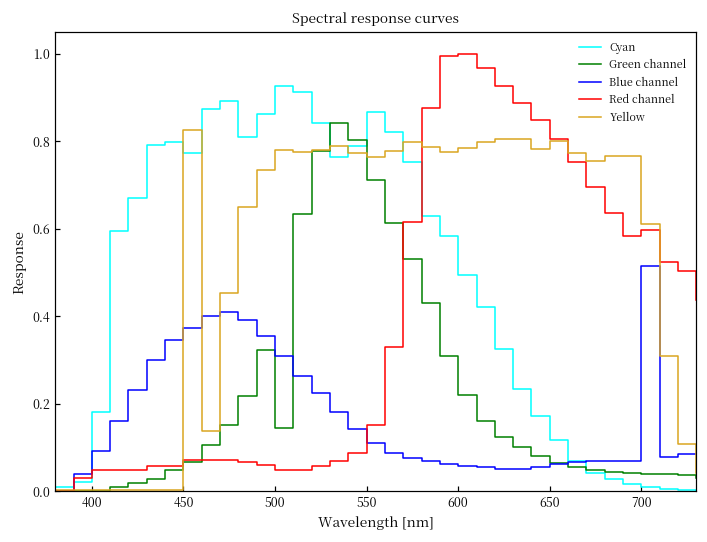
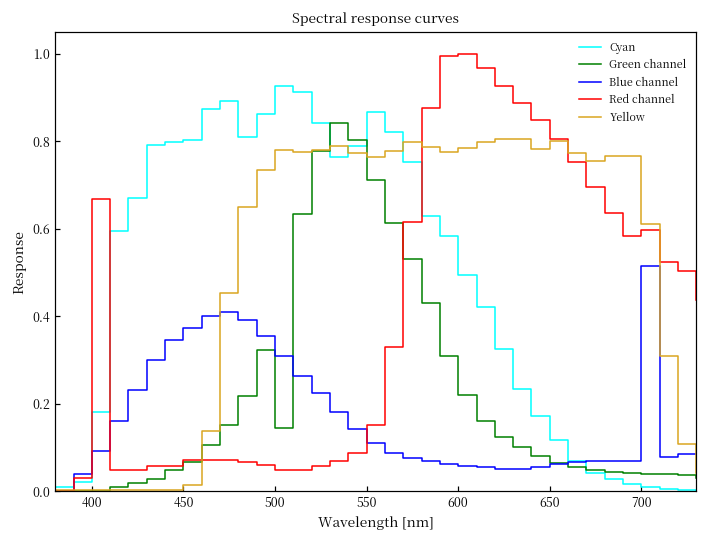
  {
    "Cyan": {
      "400": 0.18,
-     "450": 0.77,
+     "450": 0.80,
      "500": 0.93,
      "550": 0.87,
      "600": 0.49,
      "650": 0.12,
      "700": 0.01
    },
    "Green channel": {
      "500": 0.14,
      "550": 0.71,
      "600": 0.22,
      "700": 0.04
    },
    "Blue channel": {
      "400": 0.09,
      "450": 0.37,
      "500": 0.31,
      "550": 0.11,
      "600": 0.06,
      "700": 0.51
    },
    "Red channel": {
-     "400": 0.05,
+     "400": 0.67,
      "500": 0.05,
      "550": 0.15,
      "600": 1.00,
      "700": 0.60
    },
    "Yellow": {
-     "450": 0.83,
+     "450": 0.01,
      "500": 0.78,
      "550": 0.76,
      "600": 0.78,
      "700": 0.61
    }
  }
